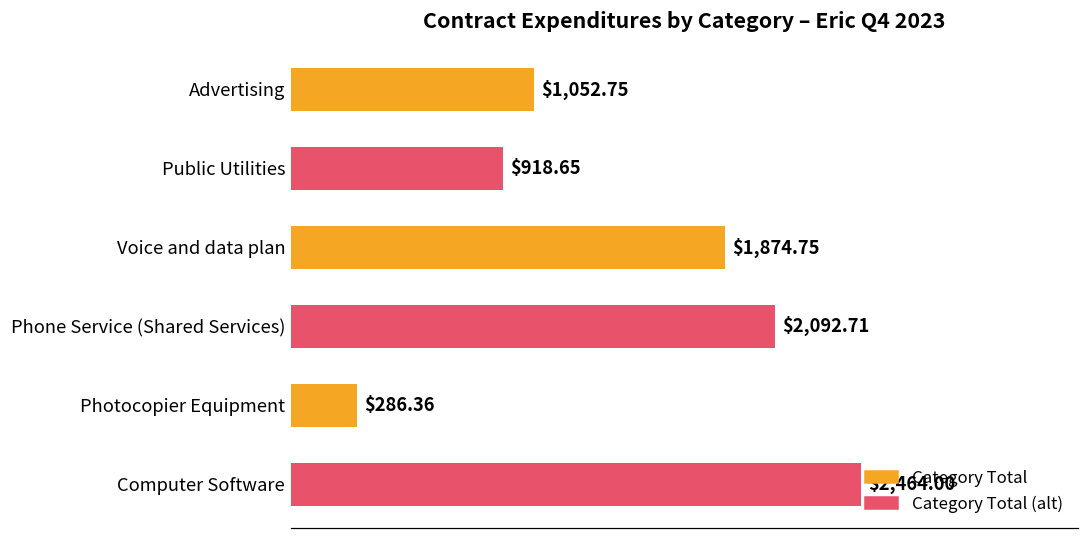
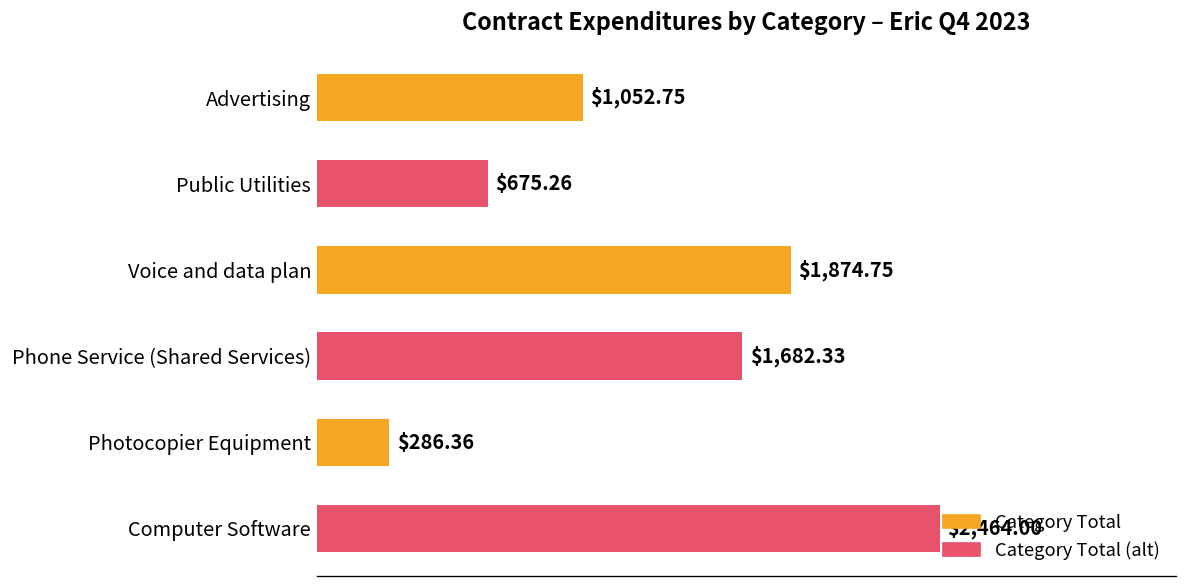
  {
    "Advertising": "$1,052.75",
-   "Public Utilities": "$918.65",
+   "Public Utilities": "$675.26",
    "Voice and data plan": "$1,874.75",
-   "Phone Service (Shared Services)": "$2,092.71",
+   "Phone Service (Shared Services)": "$1,682.33",
    "Photocopier Equipment": "$286.36",
    "Computer Software": "$2,464.00"
  }
